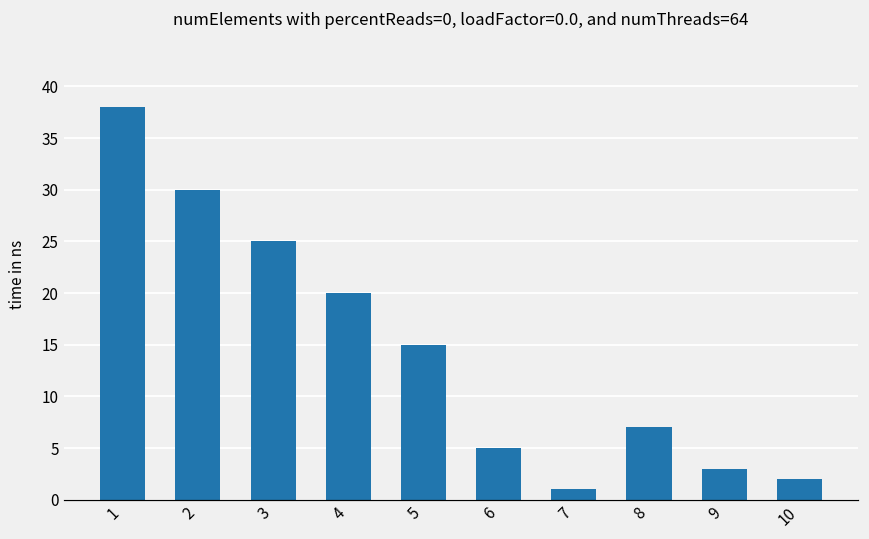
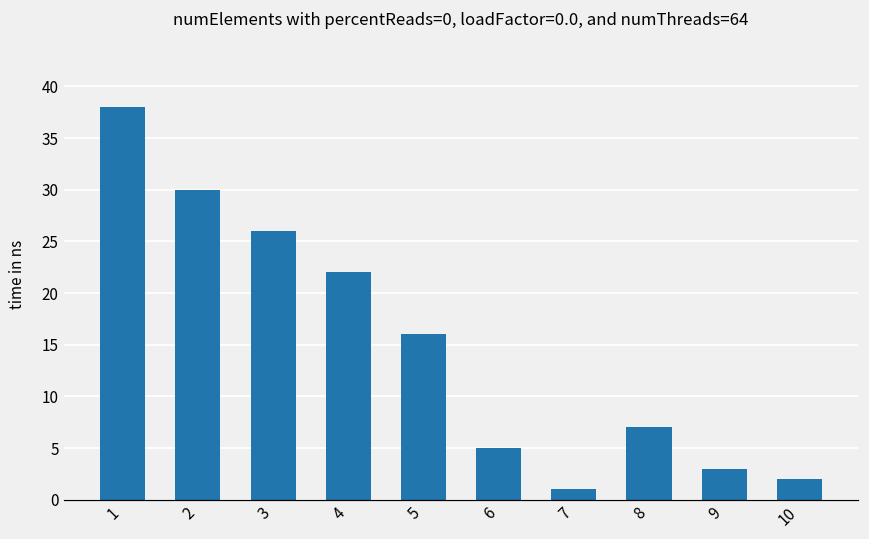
  {
    "1": 38,
    "2": 30,
-   "3": 25,
-   "4": 20,
-   "5": 15,
+   "3": 26,
+   "4": 22,
+   "5": 16,
    "6": 5,
    "7": 1,
    "8": 7,
    "9": 3,
    "10": 2
  }
